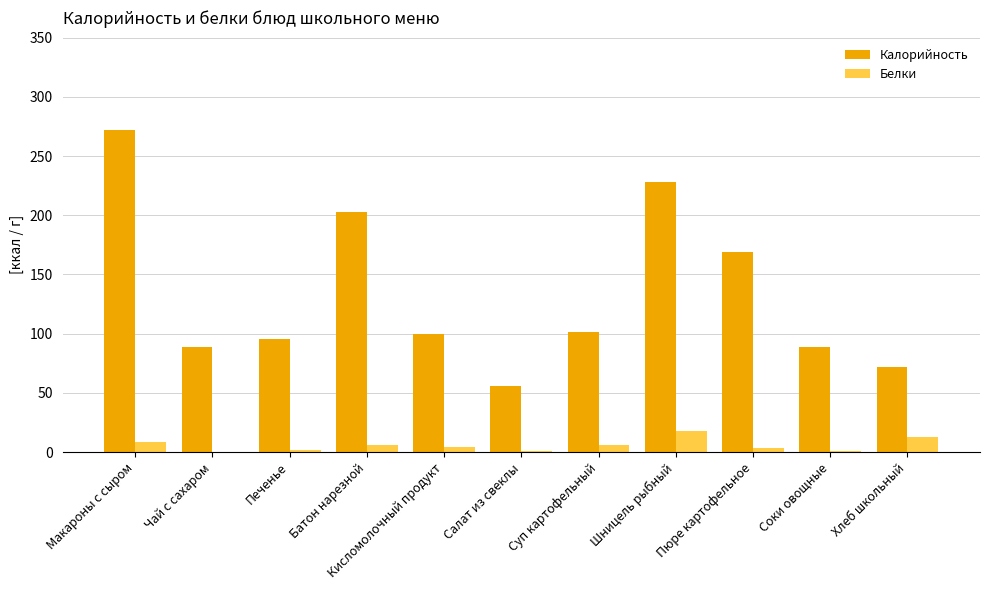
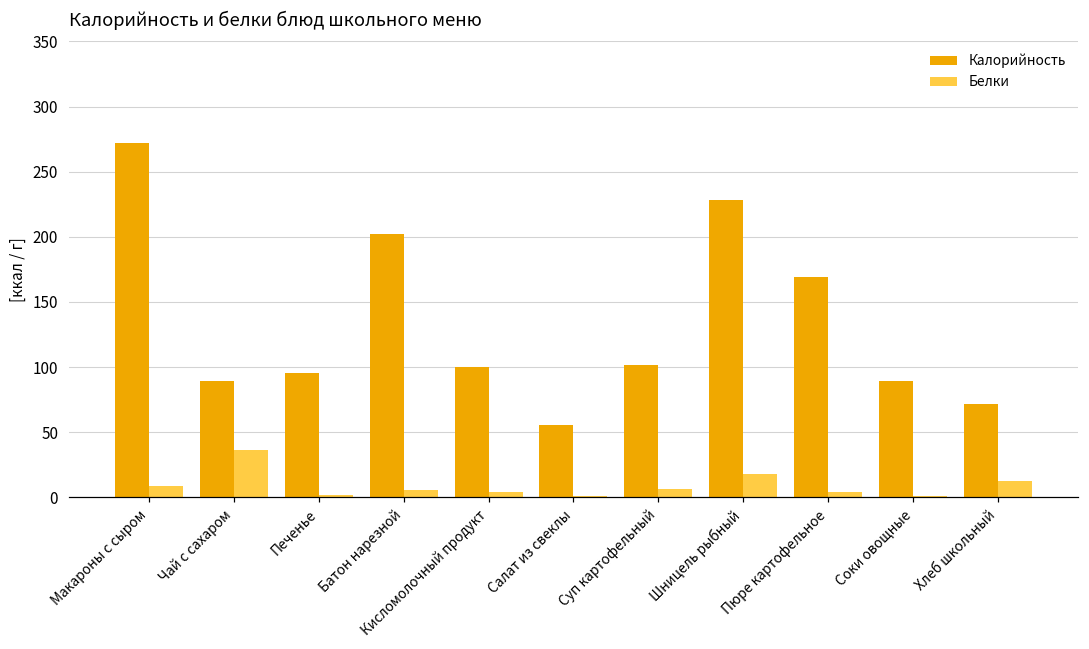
  {
    "Калорийность": {
      "Макароны с сыром": 272,
      "Чай с сахаром": 89,
      "Печенье": 95,
      "Батон нарезной": 202,
      "Кисломолочный продукт": 100,
      "Салат из свеклы": 56,
      "Суп картофельный": 101,
      "Шницель рыбный": 228,
      "Пюре картофельное": 169,
      "Соки овощные": 89,
      "Хлеб школьный": 72
    },
    "Белки": {
      "Макароны с сыром": 8,
-     "Чай с сахаром": 0,
+     "Чай с сахаром": 36,
      "Батон нарезной": 6,
      "Кисломолочный продукт": 4,
      "Суп картофельный": 6,
      "Шницель рыбный": 18,
      "Пюре картофельное": 4,
      "Хлеб школьный": 13
    }
  }
